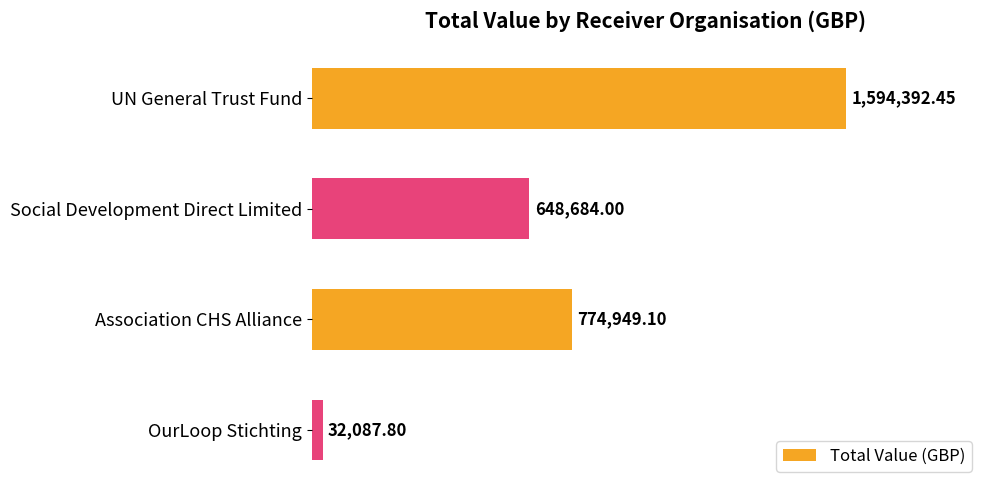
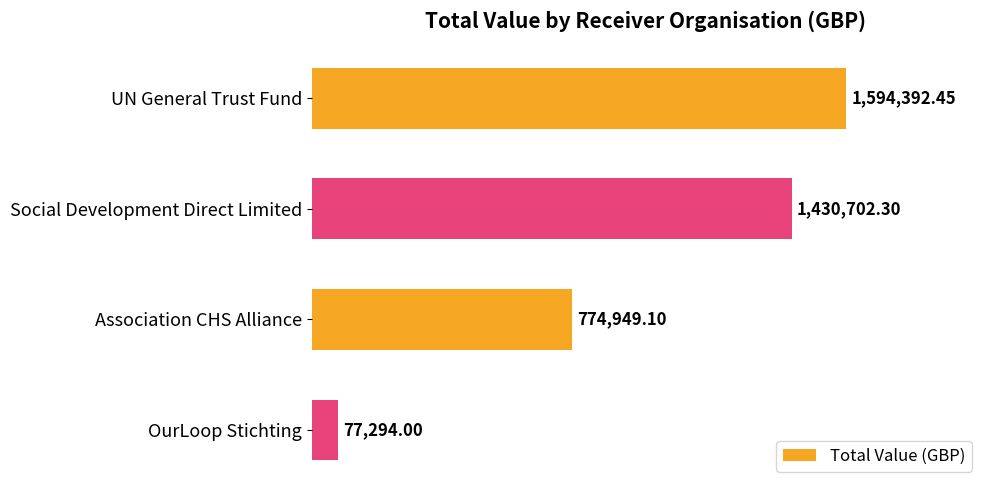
  {
    "UN General Trust Fund": "1,594,392.45",
-   "Social Development Direct Limited": "648,684.00",
+   "Social Development Direct Limited": "1,430,702.30",
    "Association CHS Alliance": "774,949.10",
-   "OurLoop Stichting": "32,087.80"
+   "OurLoop Stichting": "77,294.00"
  }
